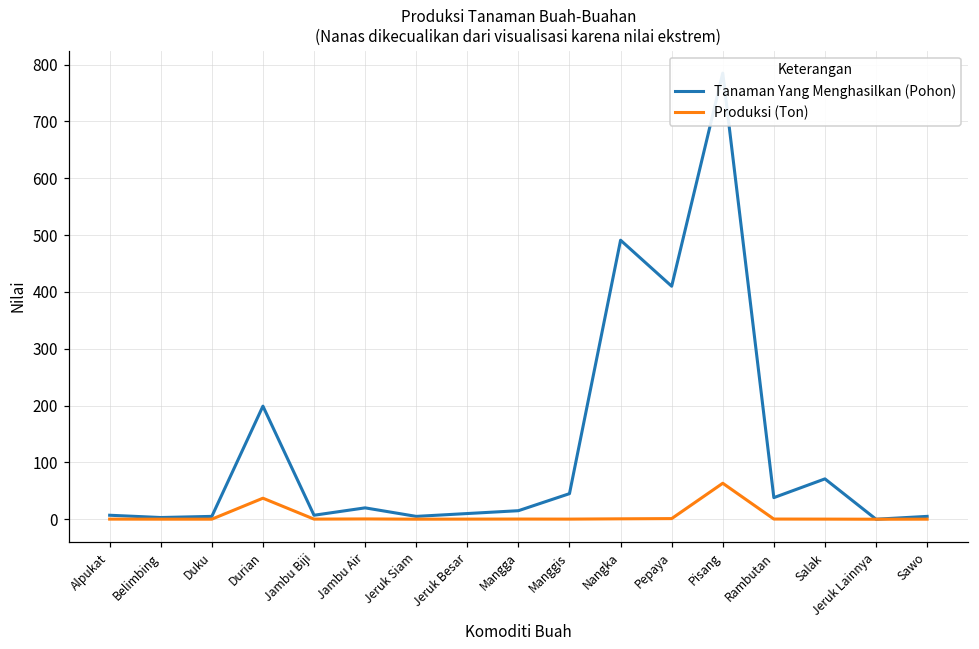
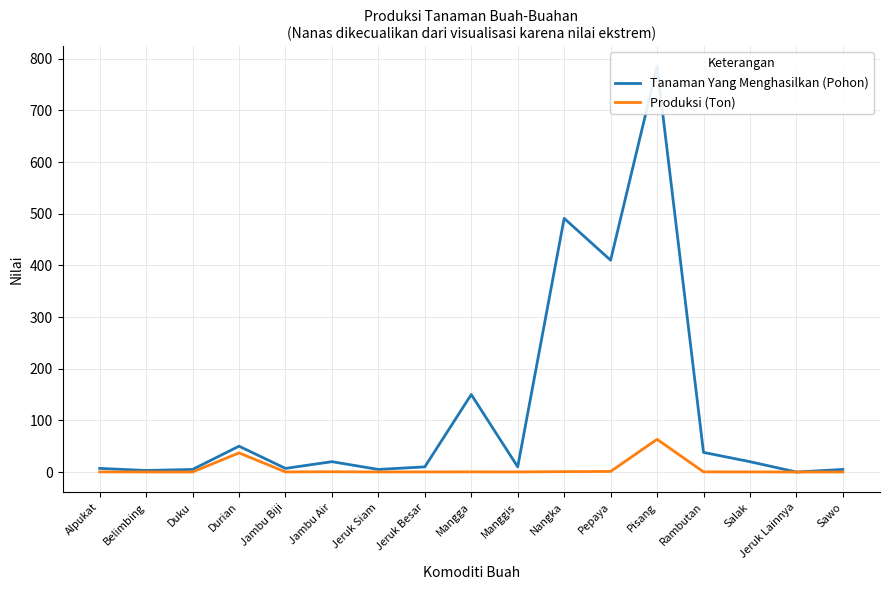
  {
    "Tanaman Yang Menghasilkan (Pohon)": {
      "Alpukat": 10,
      "Duku": 10,
-     "Durian": 200,
+     "Durian": 50,
      "Jambu Biji": 10,
      "Jambu Air": 20,
      "Jeruk Siam": 10,
      "Jeruk Besar": 10,
-     "Mangga": 20,
-     "Manggis": 50,
+     "Mangga": 150,
+     "Manggis": 10,
      "Nangka": 490,
      "Pepaya": 410,
      "Rambutan": 40,
-     "Salak": 70,
+     "Salak": 20,
      "Sawo": 10
    },
    "Produksi (Ton)": {
      "Alpukat": 0,
      "Duku": 0,
      "Durian": 40,
      "Jambu Biji": 0,
      "Jambu Air": 0,
      "Jeruk Siam": 0,
      "Jeruk Besar": 0,
      "Mangga": 0,
      "Manggis": 0,
      "Nangka": 0,
      "Pepaya": 0,
      "Pisang": 60,
      "Rambutan": 0,
      "Salak": 0,
      "Sawo": 0
    }
  }
